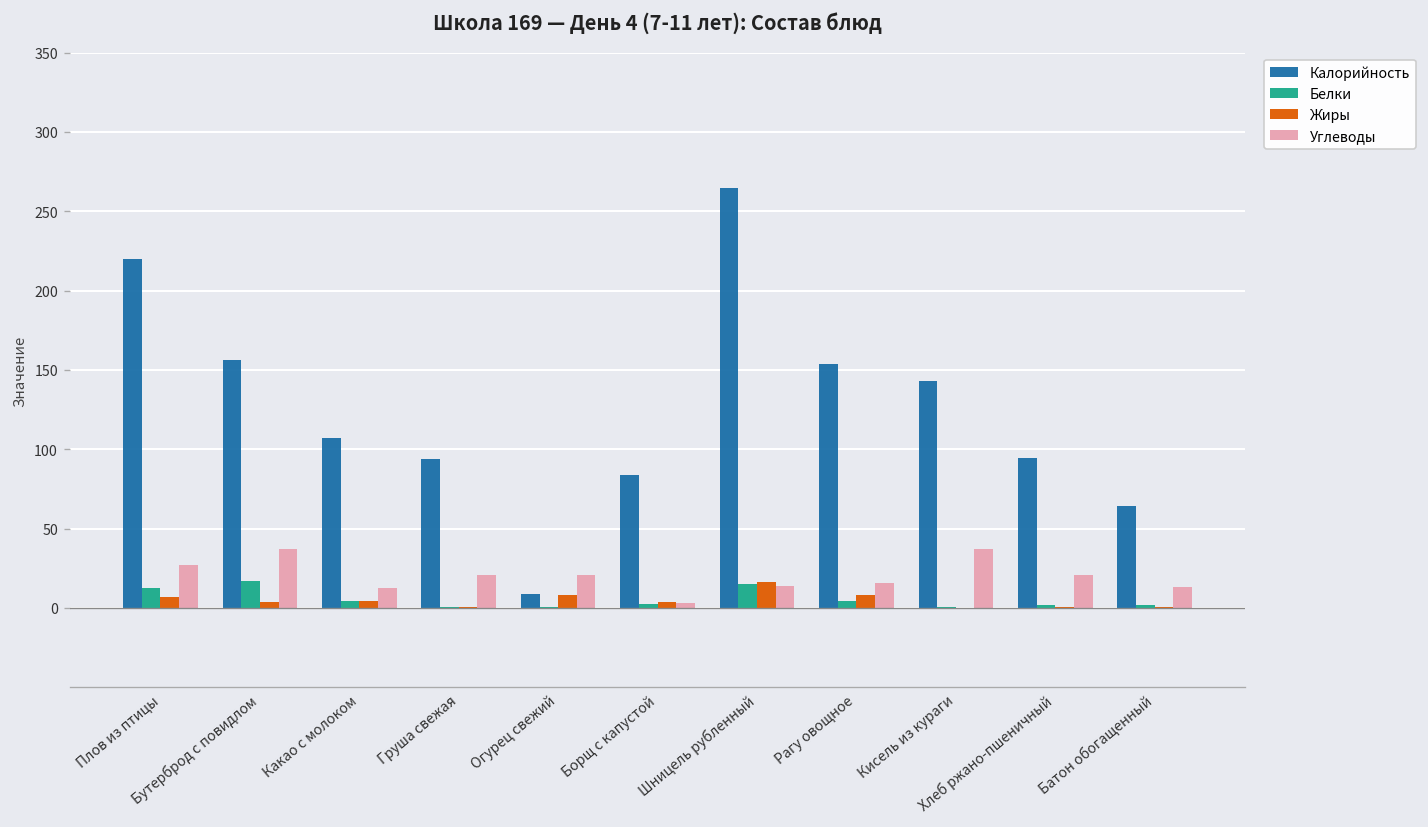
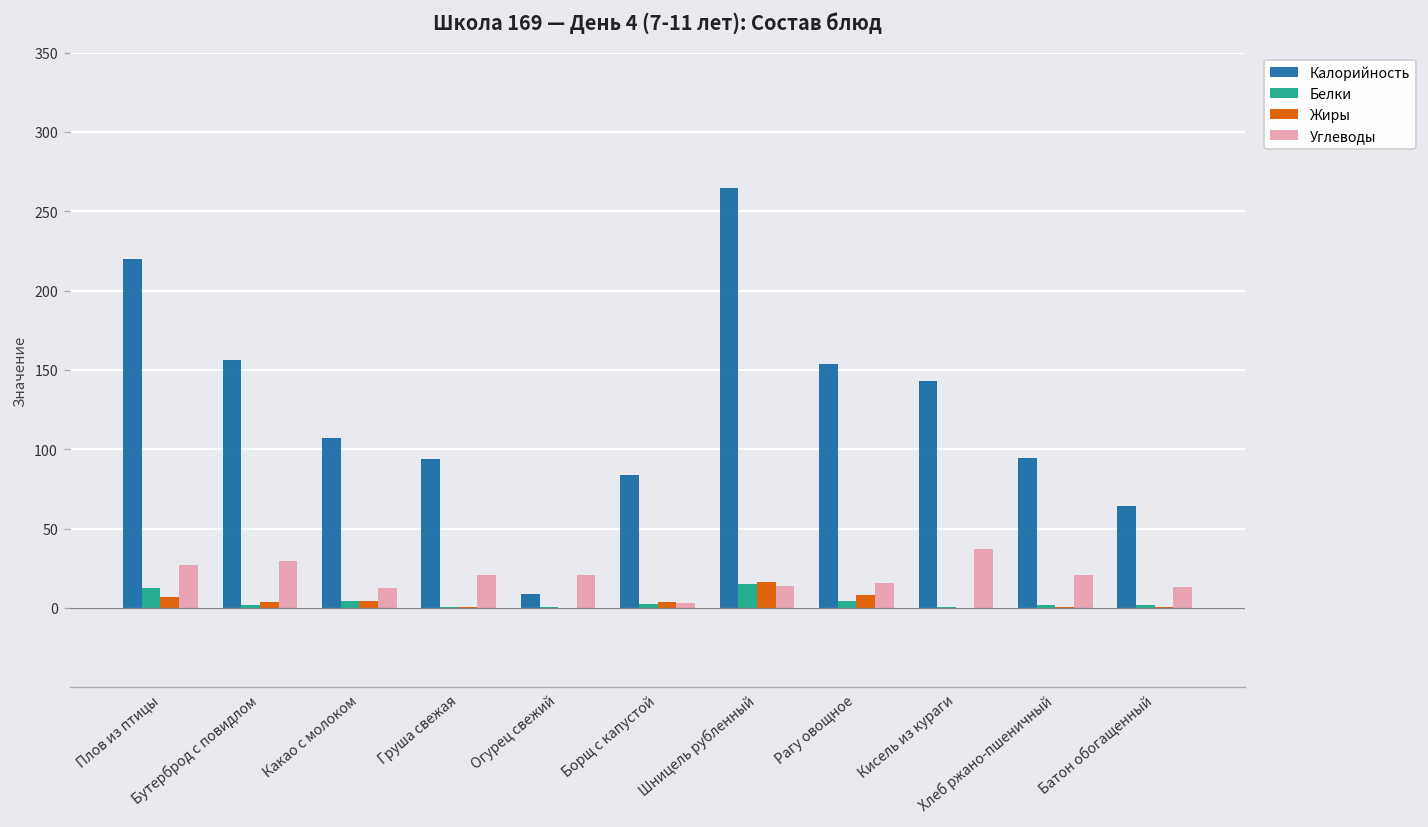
  {
    "Калорийность": {
      "Плов из птицы": 220,
      "Бутерброд с повидлом": 157,
      "Какао с молоком": 107,
      "Груша свежая": 94,
      "Огурец свежий": 8,
      "Борщ с капустой": 84,
      "Шницель рубленный": 265,
      "Рагу овощное": 154,
      "Кисель из кураги": 143,
      "Хлеб ржано-пшеничный": 94,
      "Батон обогащенный": 64
    },
    "Белки": {
      "Плов из птицы": 13,
-     "Бутерброд с повидлом": 17,
+     "Бутерброд с повидлом": 2,
      "Какао с молоком": 5,
      "Борщ с капустой": 2,
      "Шницель рубленный": 15,
      "Рагу овощное": 4
    },
    "Жиры": {
      "Плов из птицы": 7,
      "Бутерброд с повидлом": 4,
      "Какао с молоком": 4,
-     "Огурец свежий": 8,
+     "Огурец свежий": 0,
      "Борщ с капустой": 4,
      "Шницель рубленный": 16,
      "Рагу овощное": 8
    },
    "Углеводы": {
      "Плов из птицы": 27,
-     "Бутерброд с повидлом": 37,
+     "Бутерброд с повидлом": 29,
      "Какао с молоком": 13,
      "Груша свежая": 21,
      "Огурец свежий": 21,
      "Борщ с капустой": 3,
      "Шницель рубленный": 14,
      "Рагу овощное": 16,
      "Кисель из кураги": 37,
      "Хлеб ржано-пшеничный": 21,
      "Батон обогащенный": 13
    }
  }
